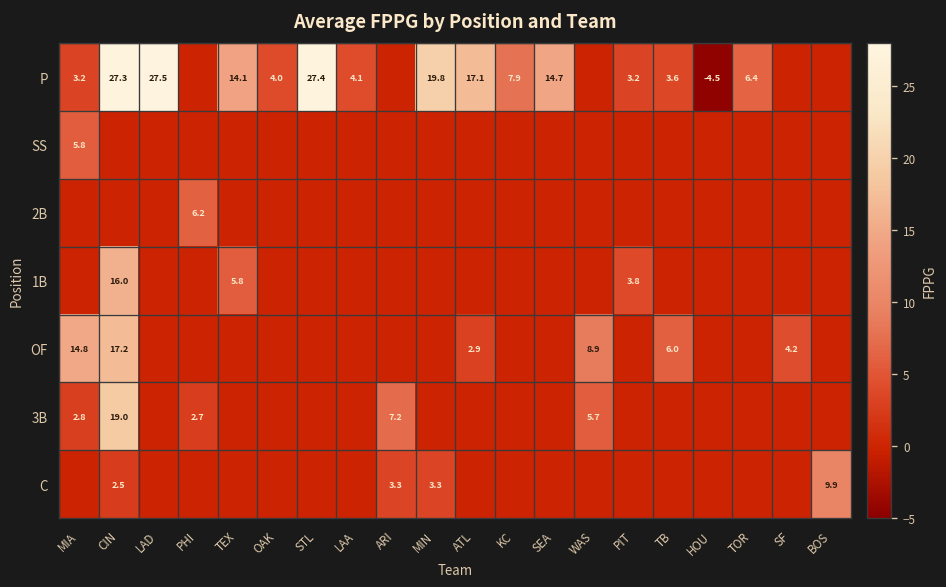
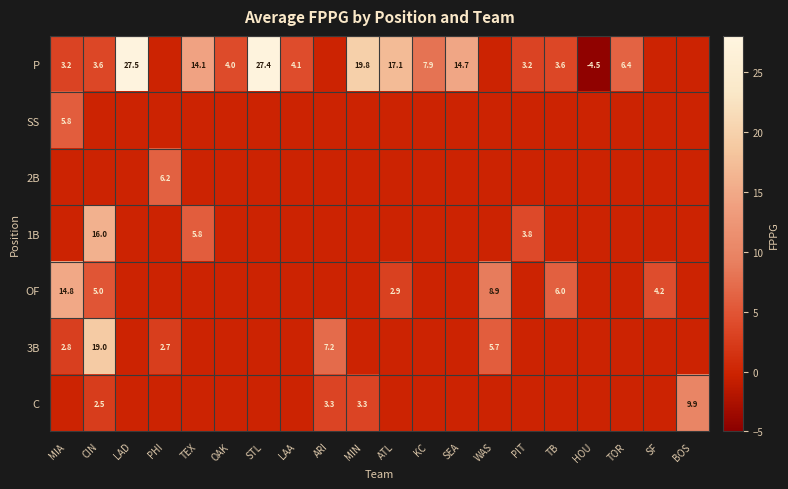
  {
    "P": {
      "MIA": 3.2,
-     "CIN": 27.3,
+     "CIN": 3.6,
      "LAD": 27.5,
      "TEX": 14.1,
      "OAK": 4.0,
      "STL": 27.4,
      "LAA": 4.1,
      "MIN": 19.8,
      "ATL": 17.1,
      "KC": 7.9,
      "SEA": 14.7,
      "PIT": 3.2,
      "TB": 3.6,
      "HOU": -4.5,
      "TOR": 6.4
    },
    "SS": {
      "MIA": 5.8
    },
    "2B": {
      "PHI": 6.2
    },
    "1B": {
      "CIN": 16.0,
      "TEX": 5.8,
      "PIT": 3.8
    },
    "OF": {
      "MIA": 14.8,
-     "CIN": 17.2,
+     "CIN": 5.0,
      "ATL": 2.9,
      "WAS": 8.9,
      "TB": 6.0,
      "SF": 4.2
    },
    "3B": {
      "MIA": 2.8,
      "CIN": 19.0,
      "PHI": 2.7,
      "ARI": 7.2,
      "WAS": 5.7
    },
    "C": {
      "CIN": 2.5,
      "ARI": 3.3,
      "MIN": 3.3,
      "BOS": 9.9
    }
  }
